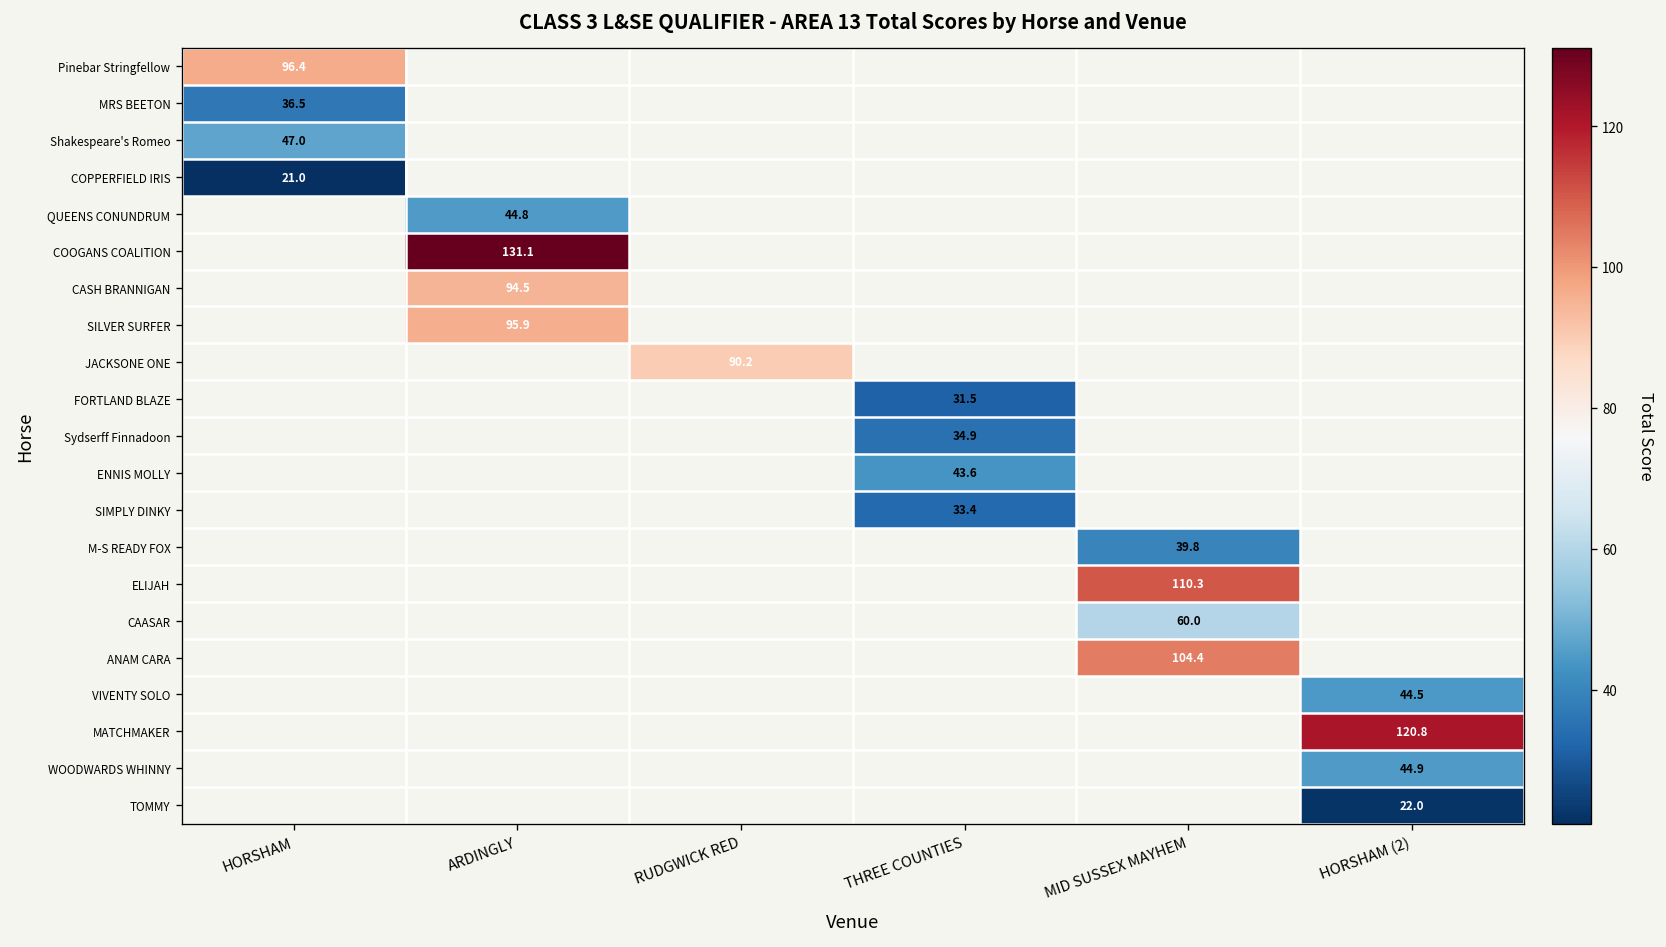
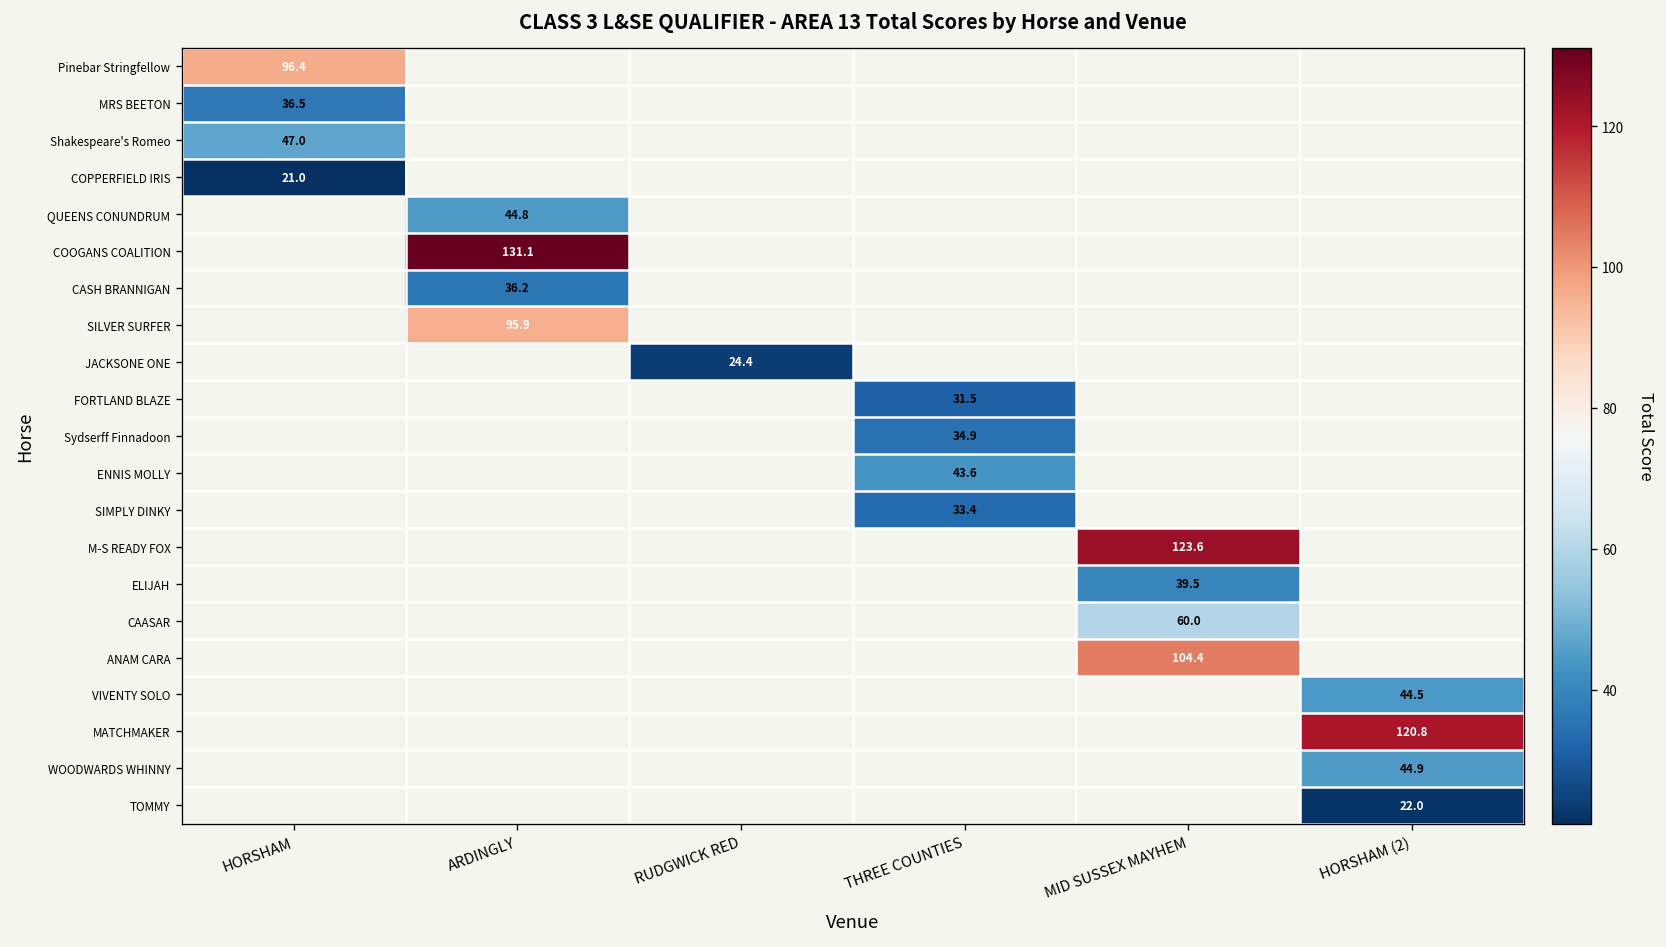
  {
    "Pinebar Stringfellow": {
      "HORSHAM": 96.4
    },
    "MRS BEETON": {
      "HORSHAM": 36.5
    },
    "Shakespeare's Romeo": {
      "HORSHAM": 47.0
    },
    "COPPERFIELD IRIS": {
      "HORSHAM": 21.0
    },
    "QUEENS CONUNDRUM": {
      "ARDINGLY": 44.8
    },
    "COOGANS COALITION": {
      "ARDINGLY": 131.1
    },
    "CASH BRANNIGAN": {
-     "ARDINGLY": 94.5
+     "ARDINGLY": 36.2
    },
    "SILVER SURFER": {
      "ARDINGLY": 95.9
    },
    "JACKSONE ONE": {
-     "RUDGWICK RED": 90.2
+     "RUDGWICK RED": 24.4
    },
    "FORTLAND BLAZE": {
      "THREE COUNTIES": 31.5
    },
    "Sydserff Finnadoon": {
      "THREE COUNTIES": 34.9
    },
    "ENNIS MOLLY": {
      "THREE COUNTIES": 43.6
    },
    "SIMPLY DINKY": {
      "THREE COUNTIES": 33.4
    },
    "M-S READY FOX": {
-     "MID SUSSEX MAYHEM": 39.8
+     "MID SUSSEX MAYHEM": 123.6
    },
    "ELIJAH": {
-     "MID SUSSEX MAYHEM": 110.3
+     "MID SUSSEX MAYHEM": 39.5
    },
    "CAASAR": {
      "MID SUSSEX MAYHEM": 60.0
    },
    "ANAM CARA": {
      "MID SUSSEX MAYHEM": 104.4
    },
    "VIVENTY SOLO": {
      "HORSHAM (2)": 44.5
    },
    "MATCHMAKER": {
      "HORSHAM (2)": 120.8
    },
    "WOODWARDS WHINNY": {
      "HORSHAM (2)": 44.9
    },
    "TOMMY": {
      "HORSHAM (2)": 22.0
    }
  }
